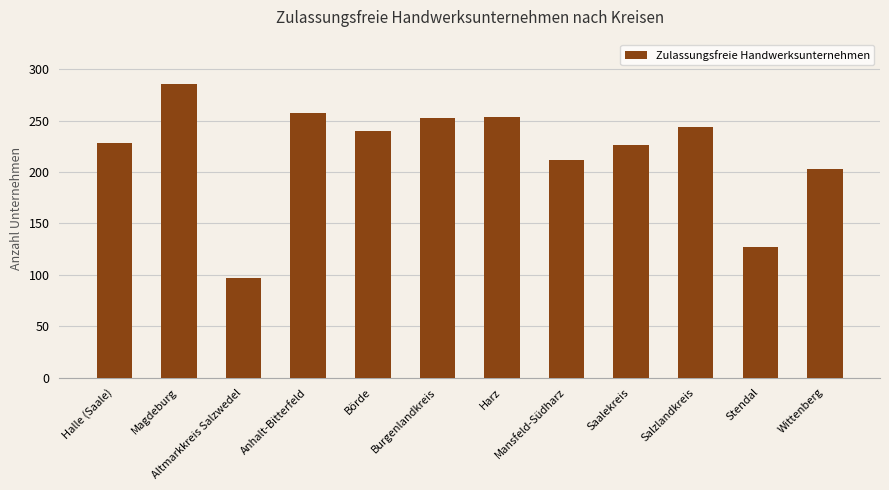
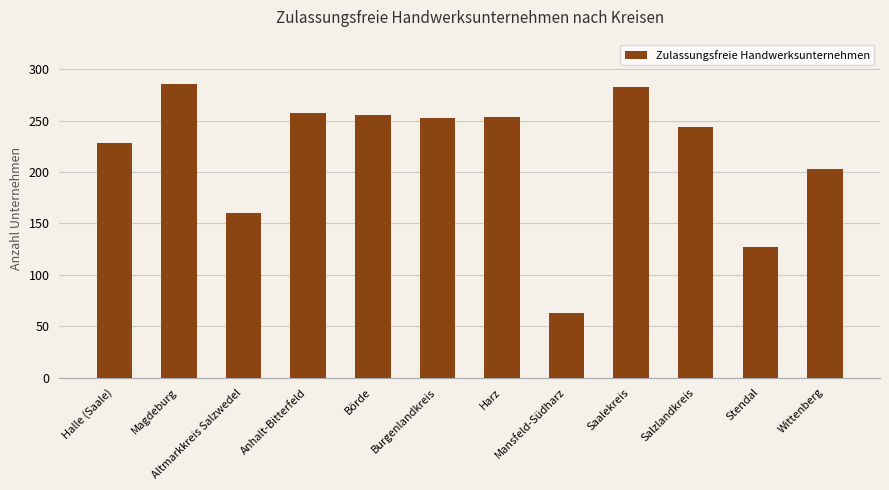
  {
    "Halle (Saale)": 228,
    "Magdeburg": 286,
-   "Altmarkkreis Salzwedel": 97,
+   "Altmarkkreis Salzwedel": 160,
    "Anhalt-Bitterfeld": 258,
-   "Börde": 240,
+   "Börde": 256,
    "Burgenlandkreis": 253,
    "Harz": 254,
-   "Mansfeld-Südharz": 212,
-   "Saalekreis": 226,
+   "Mansfeld-Südharz": 63,
+   "Saalekreis": 283,
    "Salzlandkreis": 244,
    "Stendal": 127,
    "Wittenberg": 203
  }
